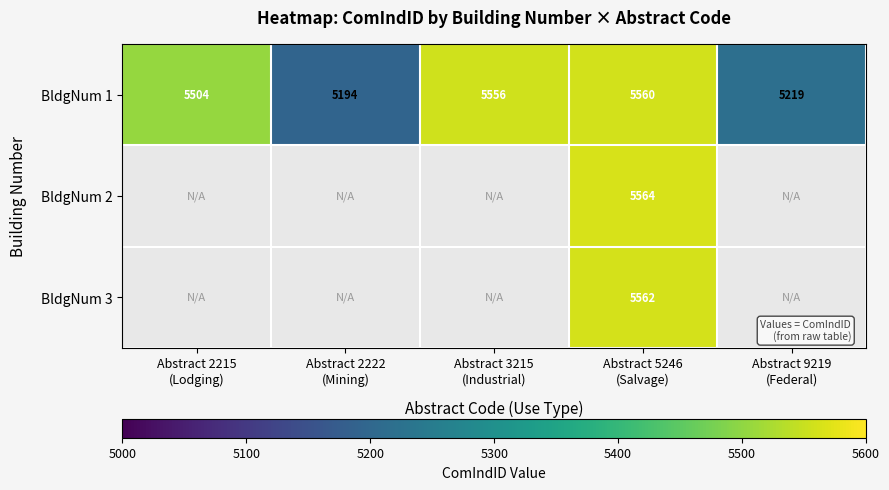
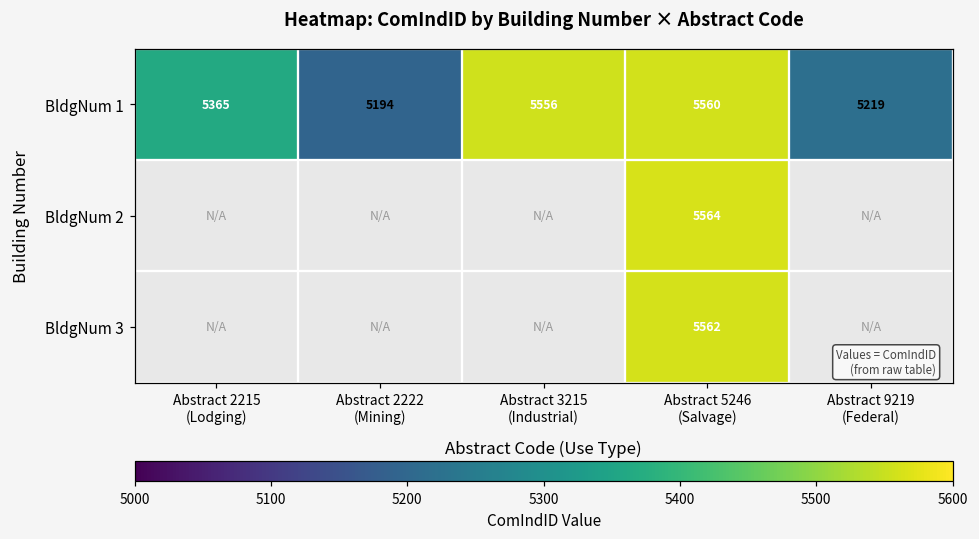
  {
    "BldgNum 1": {
-     "Abstract 2215 (Lodging)": 5504,
+     "Abstract 2215 (Lodging)": 5365,
      "Abstract 2222 (Mining)": 5194,
      "Abstract 3215 (Industrial)": 5556,
      "Abstract 5246 (Salvage)": 5560,
      "Abstract 9219 (Federal)": 5219
    },
    "BldgNum 2": {
      "Abstract 5246 (Salvage)": 5564
    },
    "BldgNum 3": {
      "Abstract 5246 (Salvage)": 5562
    }
  }
